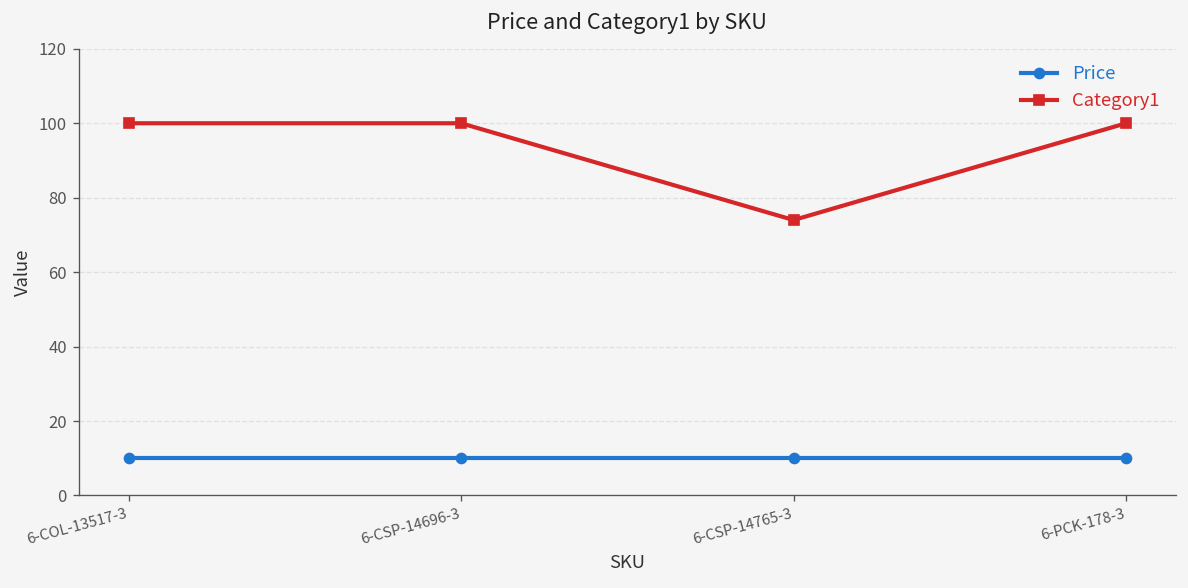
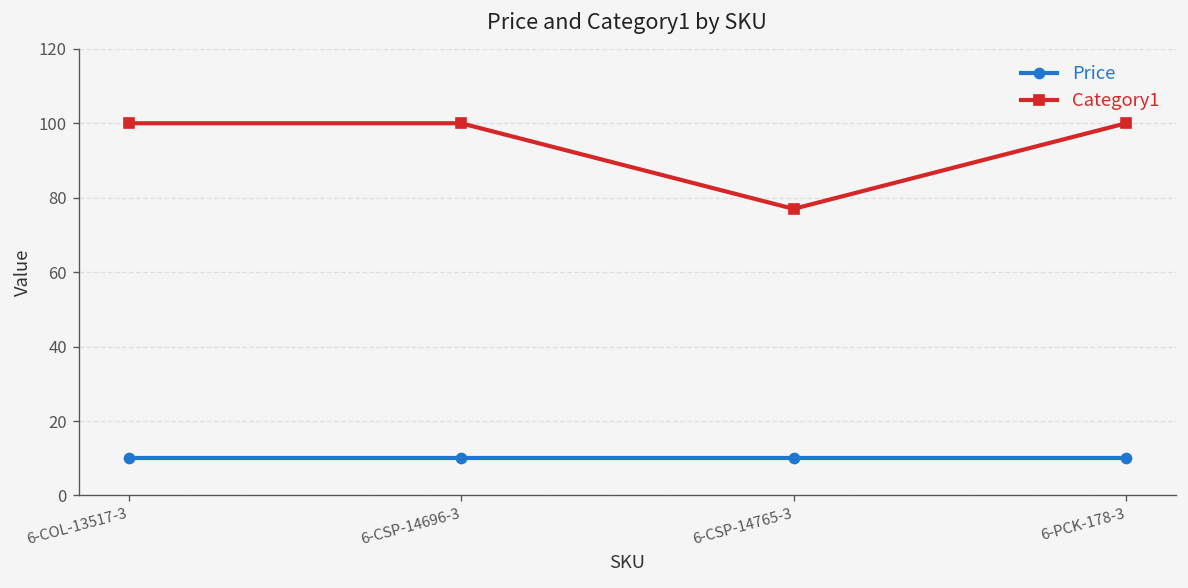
  {
    "Price": {
      "6-COL-13517-3": 10,
      "6-CSP-14696-3": 10,
      "6-CSP-14765-3": 10,
      "6-PCK-178-3": 10
    },
    "Category1": {
      "6-COL-13517-3": 100,
      "6-CSP-14696-3": 100,
-     "6-CSP-14765-3": 74,
+     "6-CSP-14765-3": 77,
      "6-PCK-178-3": 100
    }
  }
